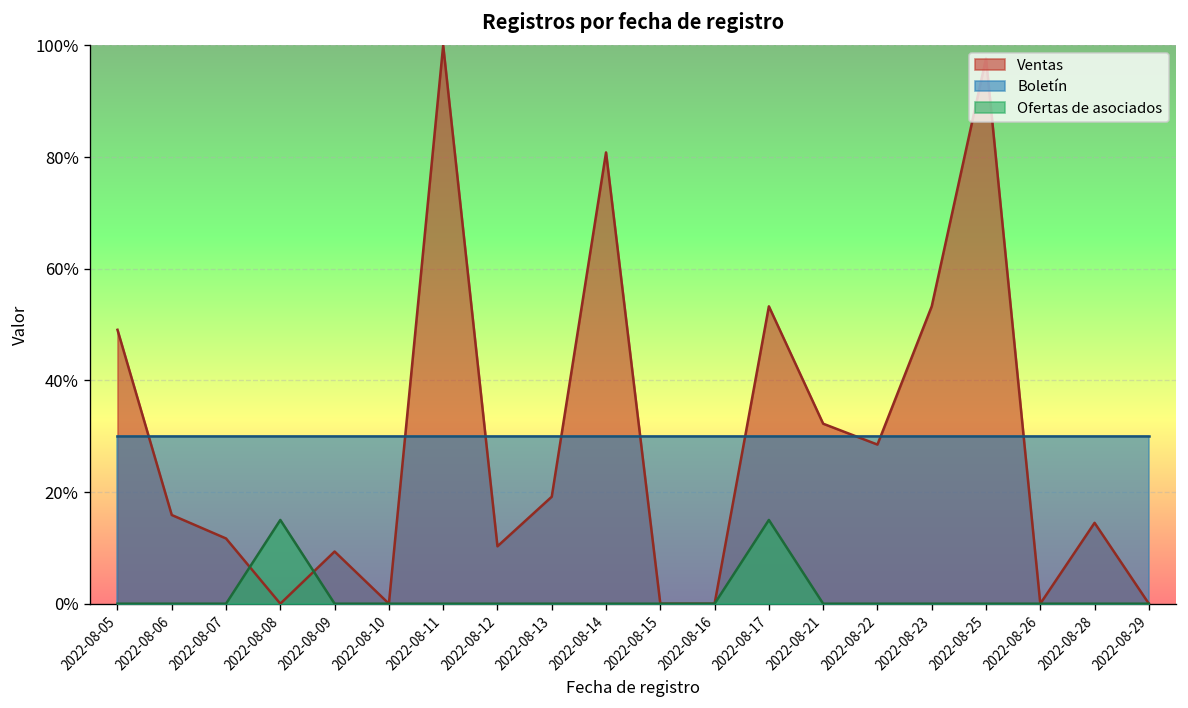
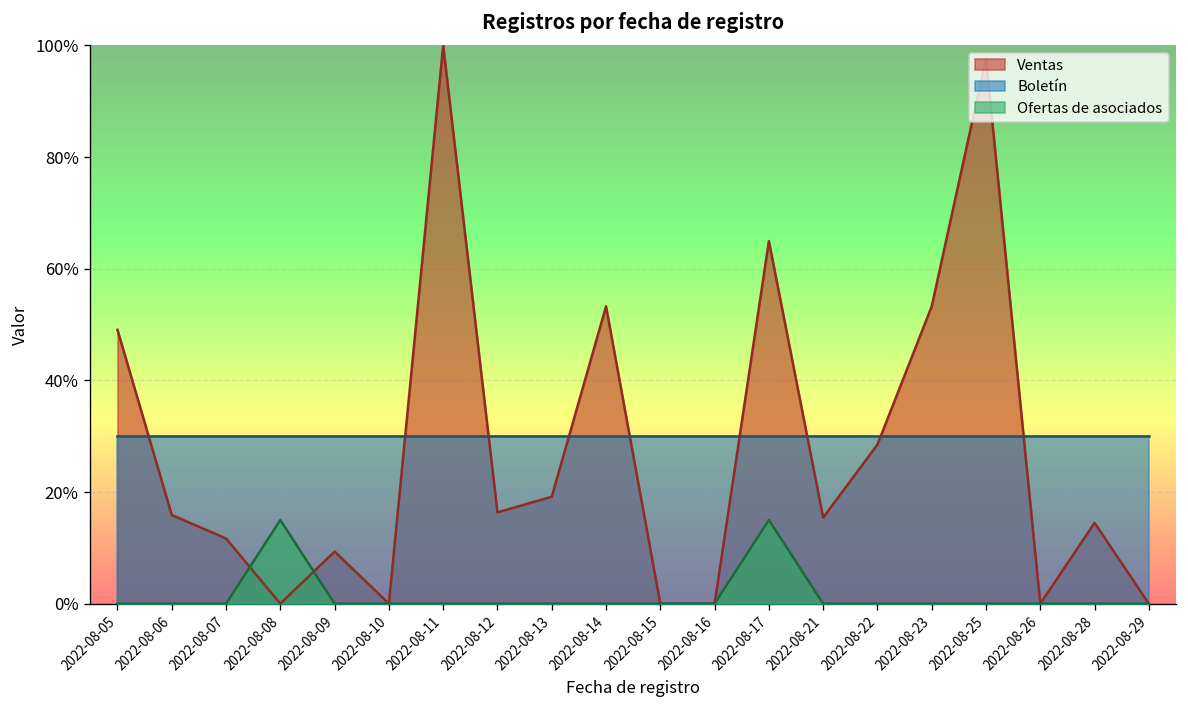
  {
    "Ventas": {
      "2022-08-05": "49%",
      "2022-08-06": "16%",
      "2022-08-07": "12%",
      "2022-08-08": "0%",
      "2022-08-09": "9%",
      "2022-08-11": "100%",
-     "2022-08-12": "10%",
+     "2022-08-12": "16%",
      "2022-08-13": "19%",
-     "2022-08-14": "81%",
-     "2022-08-17": "53%",
-     "2022-08-21": "32%",
+     "2022-08-14": "53%",
+     "2022-08-17": "65%",
+     "2022-08-21": "15%",
      "2022-08-22": "29%",
      "2022-08-23": "53%",
      "2022-08-28": "14%"
    },
    "Boletín": {
      "2022-08-05": "30%",
      "2022-08-06": "30%",
      "2022-08-07": "30%",
      "2022-08-08": "30%",
      "2022-08-09": "30%",
      "2022-08-10": "30%",
      "2022-08-11": "30%",
      "2022-08-12": "30%",
      "2022-08-13": "30%",
      "2022-08-14": "30%",
      "2022-08-15": "30%",
      "2022-08-16": "30%",
      "2022-08-17": "30%",
      "2022-08-21": "30%",
      "2022-08-22": "30%",
      "2022-08-23": "30%",
      "2022-08-25": "30%",
      "2022-08-26": "30%",
      "2022-08-28": "30%",
      "2022-08-29": "30%"
    },
    "Ofertas de asociados": {
      "2022-08-05": "0%",
      "2022-08-06": "0%",
      "2022-08-07": "0%",
      "2022-08-08": "15%",
      "2022-08-09": "0%",
      "2022-08-11": "0%",
      "2022-08-12": "0%",
      "2022-08-13": "0%",
      "2022-08-14": "0%",
      "2022-08-17": "15%",
      "2022-08-21": "0%",
      "2022-08-22": "0%",
      "2022-08-23": "0%",
      "2022-08-25": "0%",
      "2022-08-28": "0%"
    }
  }
